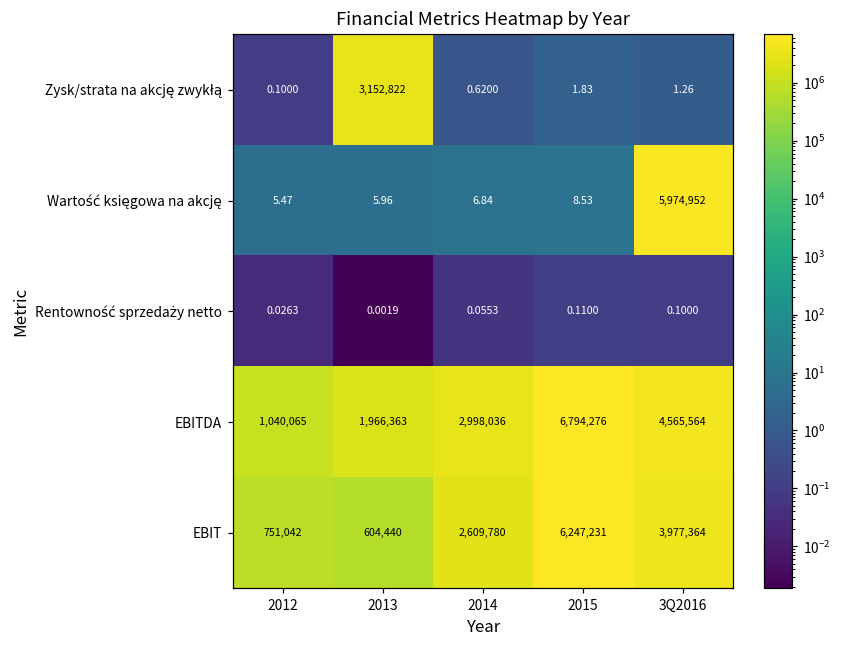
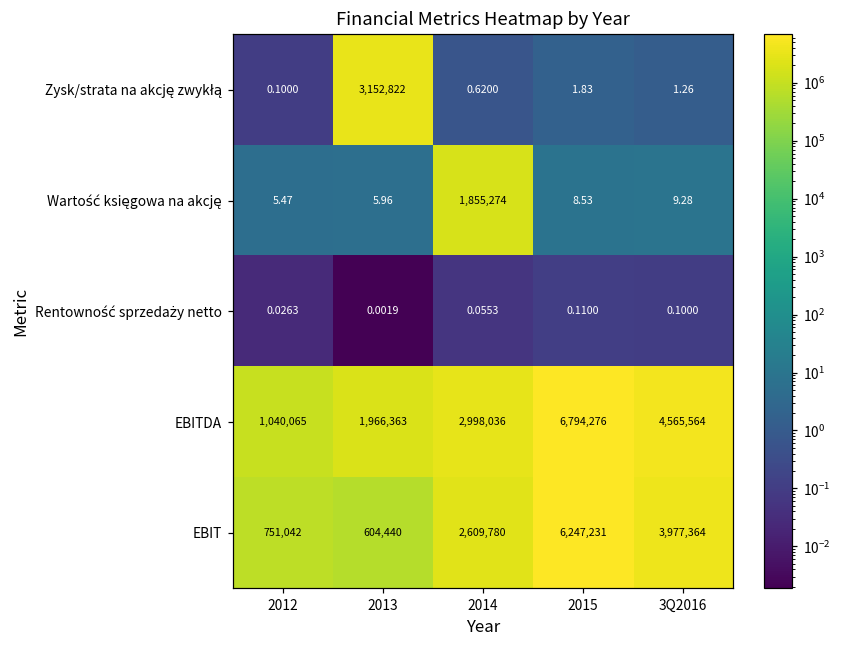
  {
    "Zysk/strata na akcję zwykłą": {
      "2012": "0.1000",
      "2013": "3,152,822",
      "2014": "0.6200",
      "2015": "1.83",
      "3Q2016": "1.26"
    },
    "Wartość księgowa na akcję": {
      "2012": "5.47",
      "2013": "5.96",
-     "2014": "6.84",
+     "2014": "1,855,274",
      "2015": "8.53",
-     "3Q2016": "5,974,952"
+     "3Q2016": "9.28"
    },
    "Rentowność sprzedaży netto": {
      "2012": "0.0263",
      "2013": "0.0019",
      "2014": "0.0553",
      "2015": "0.1100",
      "3Q2016": "0.1000"
    },
    "EBITDA": {
      "2012": "1,040,065",
      "2013": "1,966,363",
      "2014": "2,998,036",
      "2015": "6,794,276",
      "3Q2016": "4,565,564"
    },
    "EBIT": {
      "2012": "751,042",
      "2013": "604,440",
      "2014": "2,609,780",
      "2015": "6,247,231",
      "3Q2016": "3,977,364"
    }
  }
